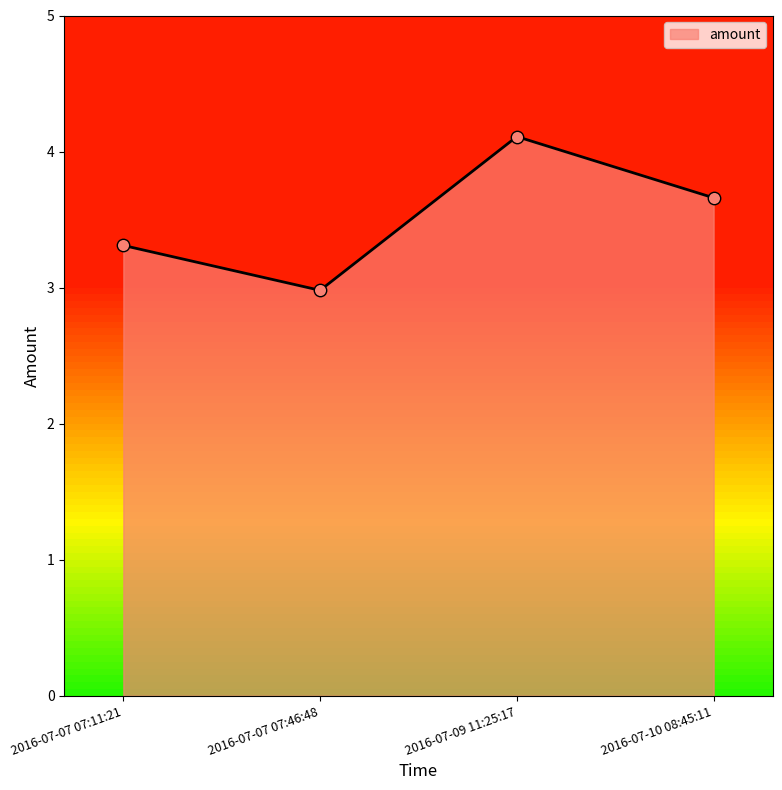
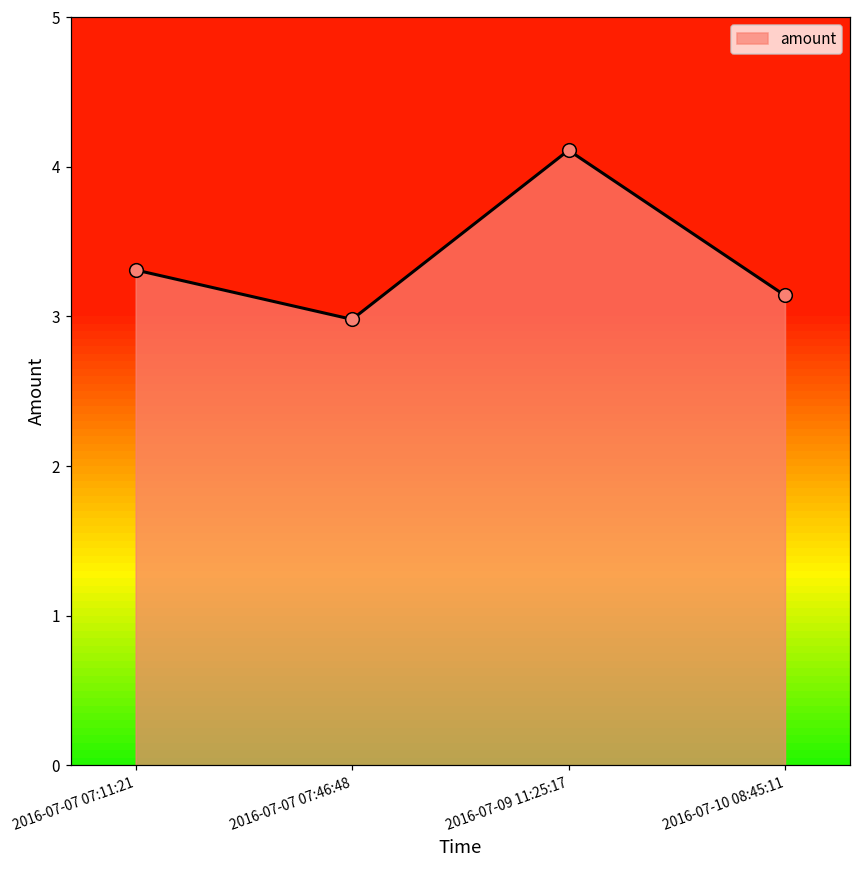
  {
    "2016-07-07 07:11:21": 3.31,
    "2016-07-07 07:46:48": 2.98,
    "2016-07-09 11:25:17": 4.11,
-   "2016-07-10 08:45:11": 3.66
+   "2016-07-10 08:45:11": 3.14
  }
